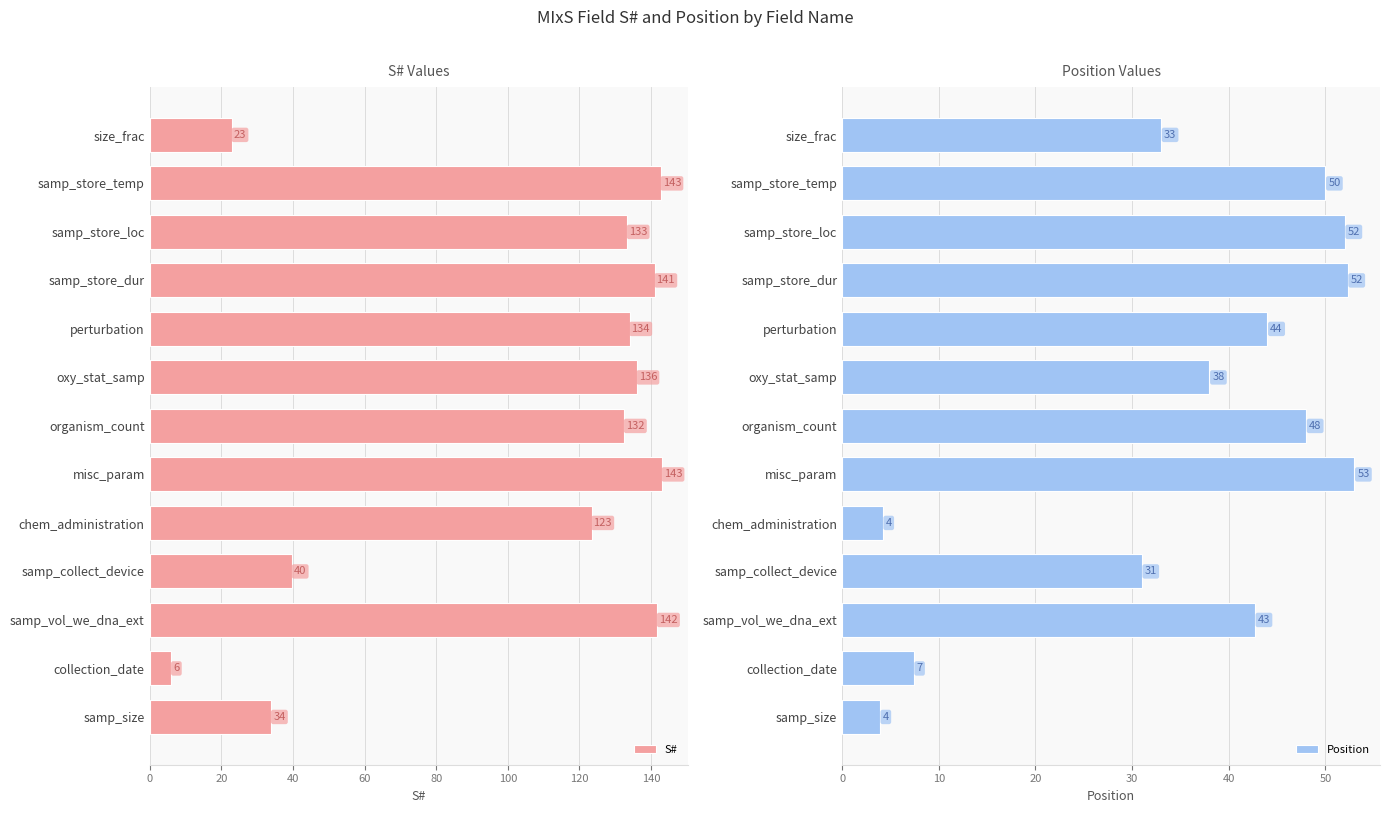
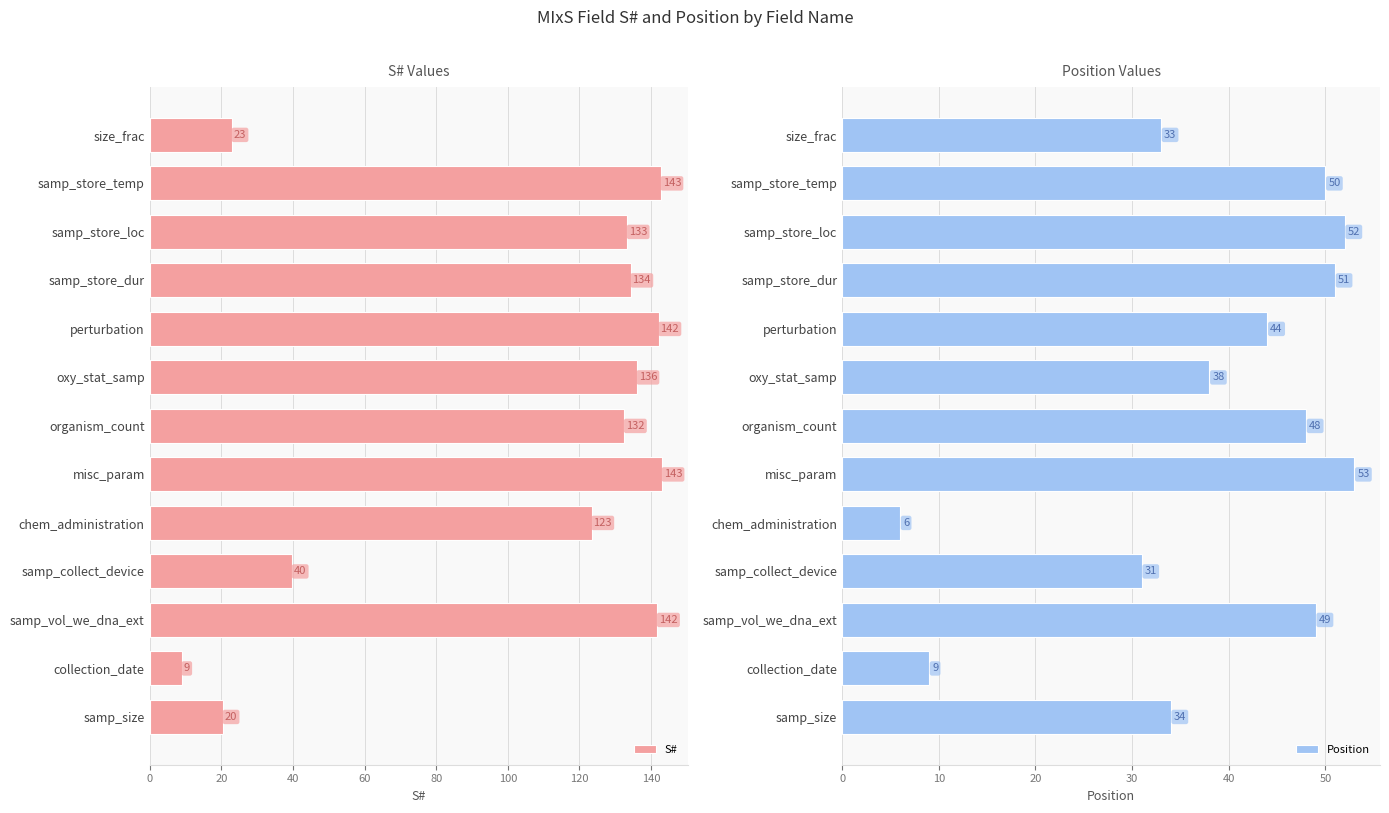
  {
    "S# Values": {
-     "samp_store_dur": 141,
-     "perturbation": 134,
-     "collection_date": 6,
-     "samp_size": 34
+     "samp_store_dur": 134,
+     "perturbation": 142,
+     "collection_date": 9,
+     "samp_size": 20
    },
    "Position Values": {
-     "samp_store_dur": 52,
-     "chem_administration": 4,
-     "samp_vol_we_dna_ext": 43,
-     "collection_date": 7,
-     "samp_size": 4
+     "samp_store_dur": 51,
+     "chem_administration": 6,
+     "samp_vol_we_dna_ext": 49,
+     "collection_date": 9,
+     "samp_size": 34
    }
  }
